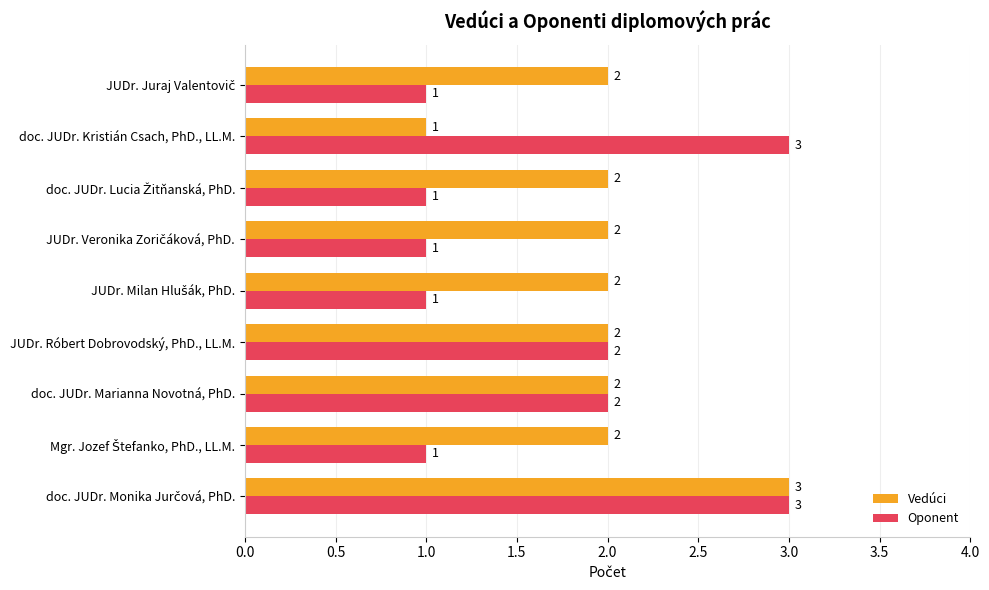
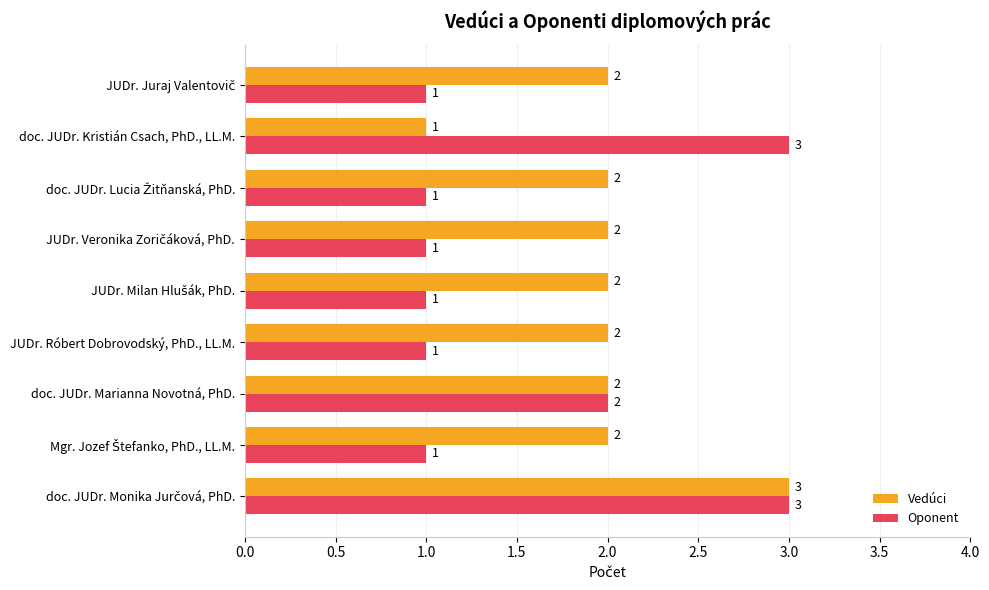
  {
    "Vedúci": {
      "JUDr. Juraj Valentovič": 2,
      "doc. JUDr. Kristián Csach, PhD., LL.M.": 1,
      "doc. JUDr. Lucia Žitňanská, PhD.": 2,
      "JUDr. Veronika Zoričáková, PhD.": 2,
      "JUDr. Milan Hlušák, PhD.": 2,
      "JUDr. Róbert Dobrovodský, PhD., LL.M.": 2,
      "doc. JUDr. Marianna Novotná, PhD.": 2,
      "Mgr. Jozef Štefanko, PhD., LL.M.": 2,
      "doc. JUDr. Monika Jurčová, PhD.": 3
    },
    "Oponent": {
      "JUDr. Juraj Valentovič": 1,
      "doc. JUDr. Kristián Csach, PhD., LL.M.": 3,
      "doc. JUDr. Lucia Žitňanská, PhD.": 1,
      "JUDr. Veronika Zoričáková, PhD.": 1,
      "JUDr. Milan Hlušák, PhD.": 1,
-     "JUDr. Róbert Dobrovodský, PhD., LL.M.": 2,
+     "JUDr. Róbert Dobrovodský, PhD., LL.M.": 1,
      "doc. JUDr. Marianna Novotná, PhD.": 2,
      "Mgr. Jozef Štefanko, PhD., LL.M.": 1,
      "doc. JUDr. Monika Jurčová, PhD.": 3
    }
  }
